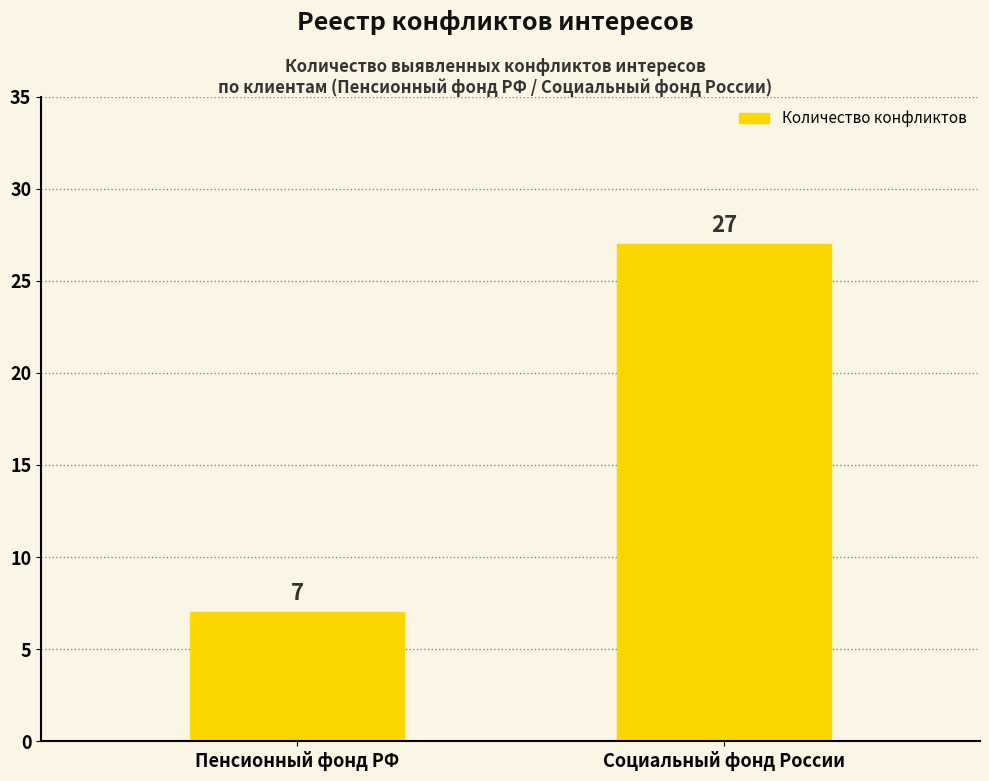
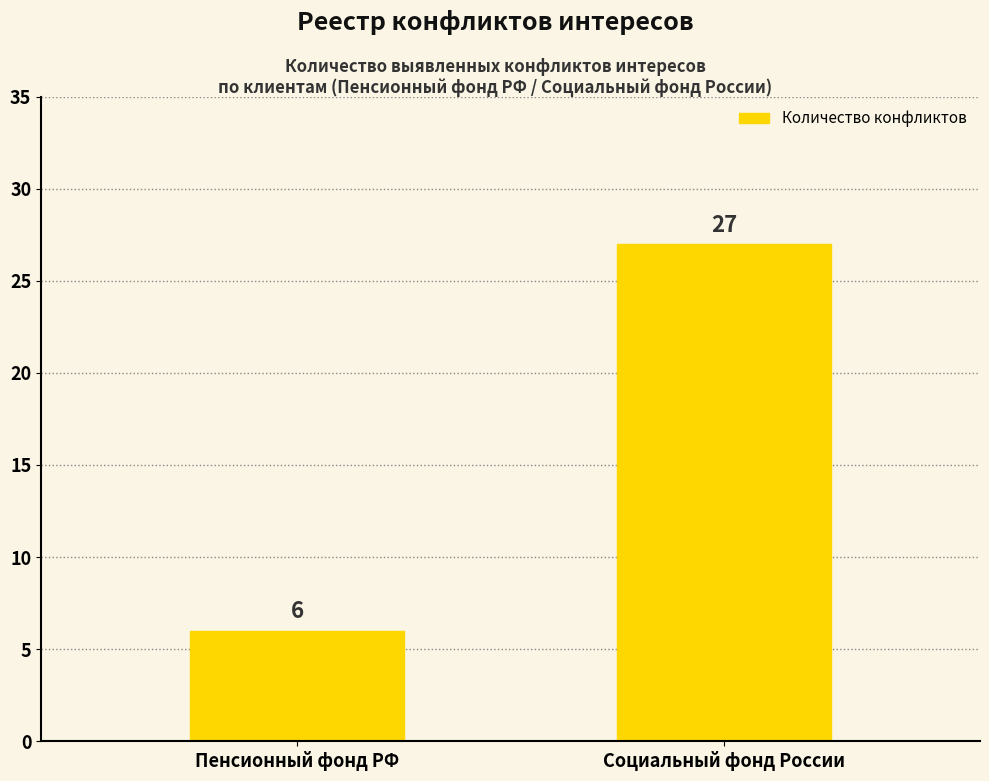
  {
-   "Пенсионный фонд РФ": 7,
+   "Пенсионный фонд РФ": 6,
    "Социальный фонд России": 27
  }
